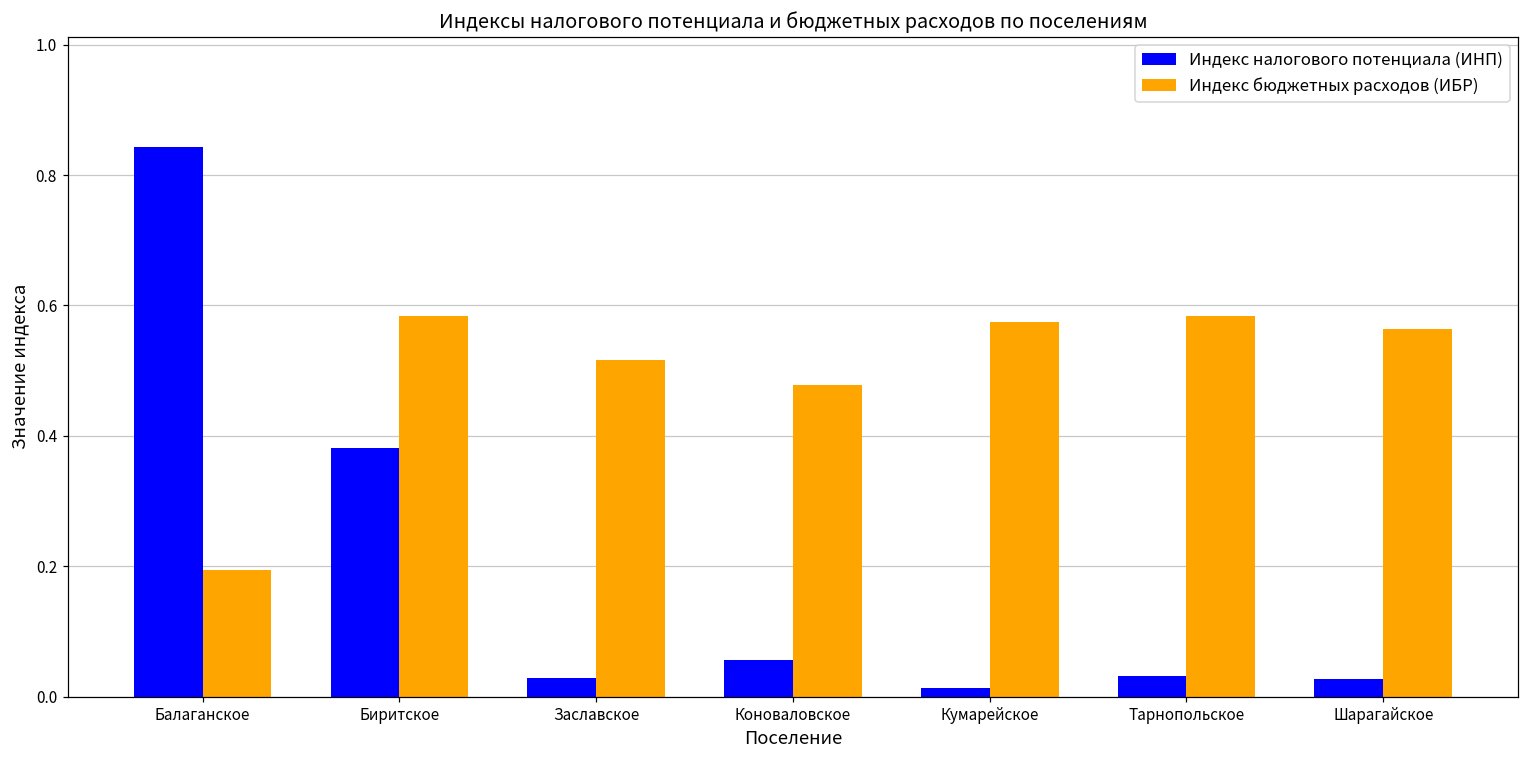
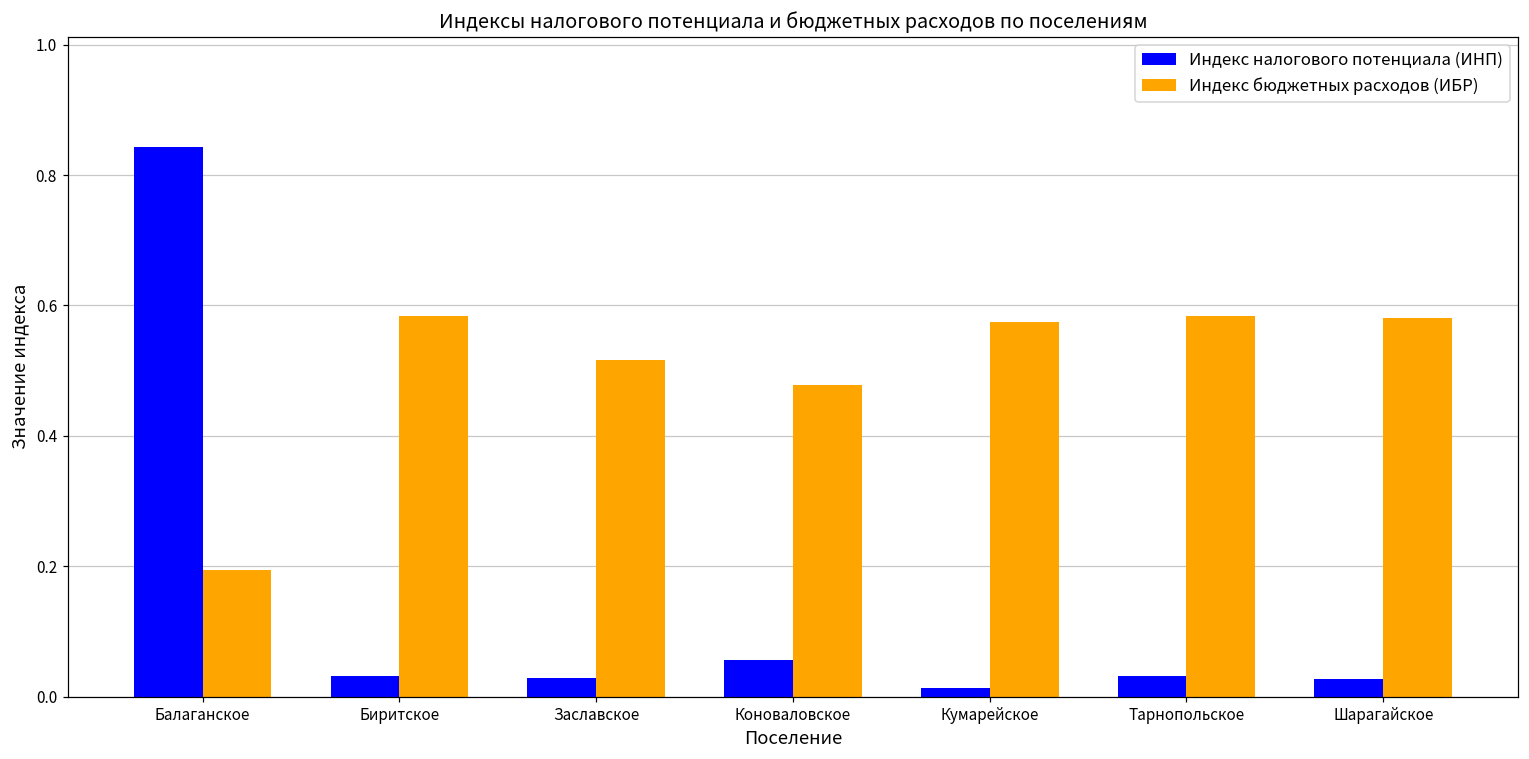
  {
    "Индекс налогового потенциала (ИНП)": {
      "Балаганское": 0.84,
-     "Биритское": 0.38,
+     "Биритское": 0.03,
      "Заславское": 0.03,
      "Коноваловское": 0.06,
      "Кумарейское": 0.01,
      "Тарнопольское": 0.03,
      "Шарагайское": 0.03
    },
    "Индекс бюджетных расходов (ИБР)": {
      "Балаганское": 0.19,
      "Биритское": 0.58,
      "Заславское": 0.52,
      "Коноваловское": 0.48,
      "Кумарейское": 0.57,
      "Тарнопольское": 0.58,
-     "Шарагайское": 0.56
+     "Шарагайское": 0.58
    }
  }
